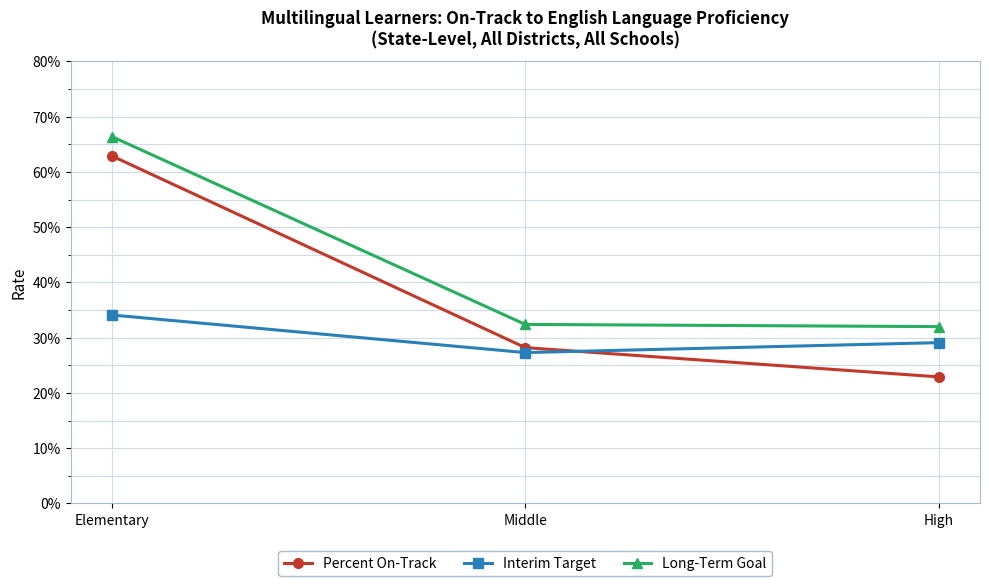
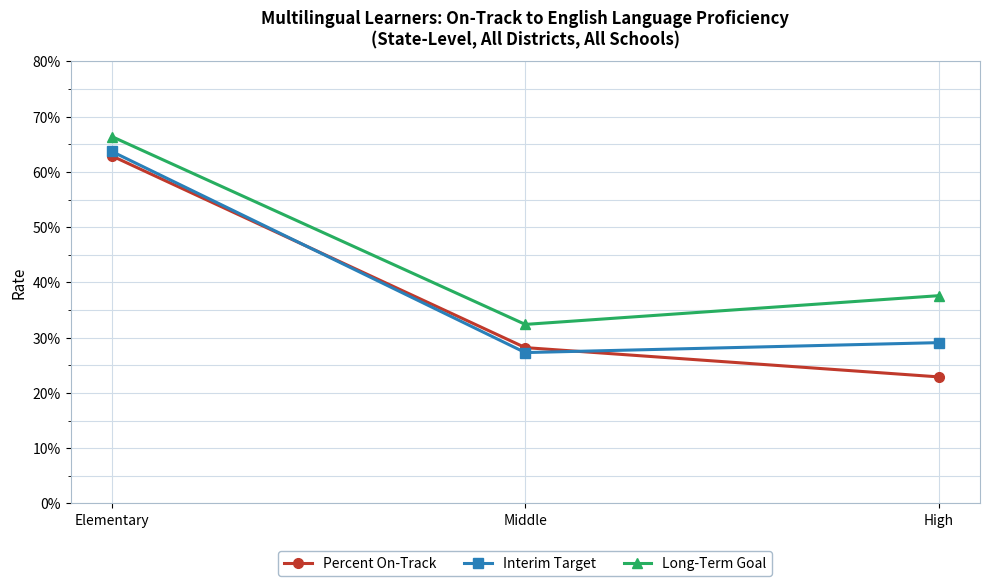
  {
    "Percent On-Track": {
      "Elementary": "63%",
      "Middle": "28%",
      "High": "23%"
    },
    "Interim Target": {
-     "Elementary": "34%",
+     "Elementary": "64%",
      "Middle": "27%",
      "High": "29%"
    },
    "Long-Term Goal": {
      "Elementary": "66%",
      "Middle": "32%",
-     "High": "32%"
+     "High": "38%"
    }
  }
